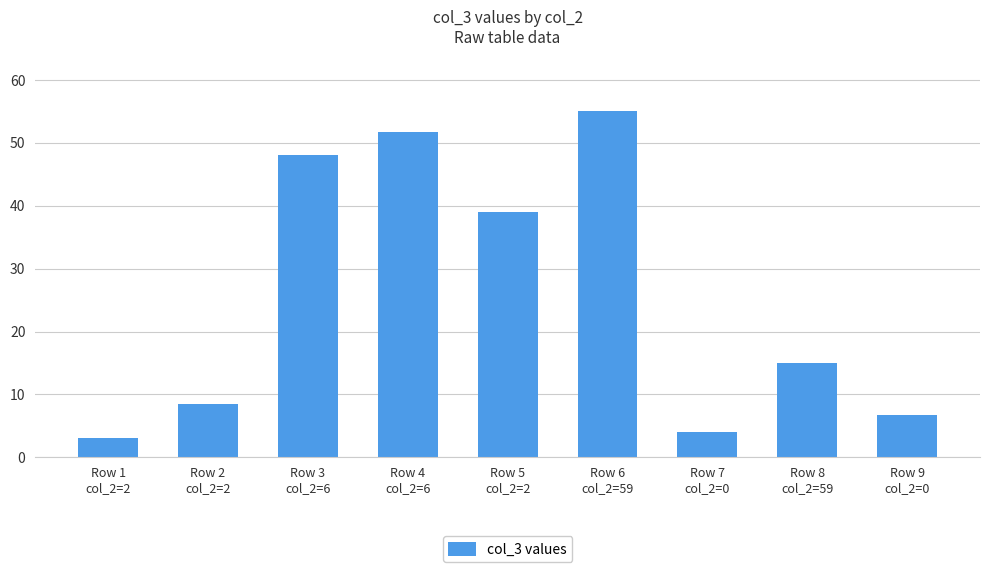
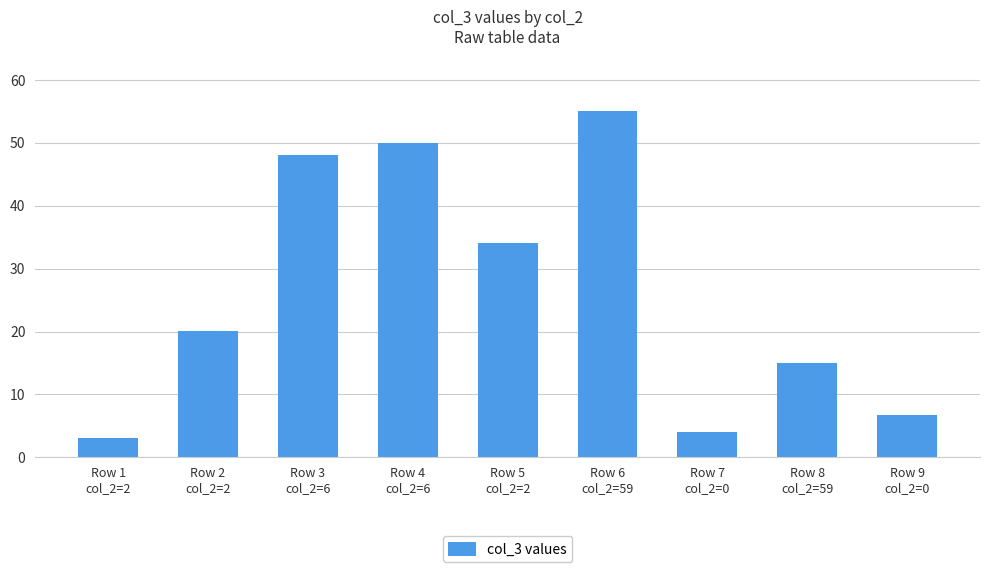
  {
    "Row 1 col_2=2": 3,
-   "Row 2 col_2=2": 9,
+   "Row 2 col_2=2": 20,
    "Row 3 col_2=6": 48,
-   "Row 4 col_2=6": 52,
-   "Row 5 col_2=2": 39,
+   "Row 4 col_2=6": 50,
+   "Row 5 col_2=2": 34,
    "Row 6 col_2=59": 55,
    "Row 7 col_2=0": 4,
    "Row 8 col_2=59": 15,
    "Row 9 col_2=0": 7
  }
